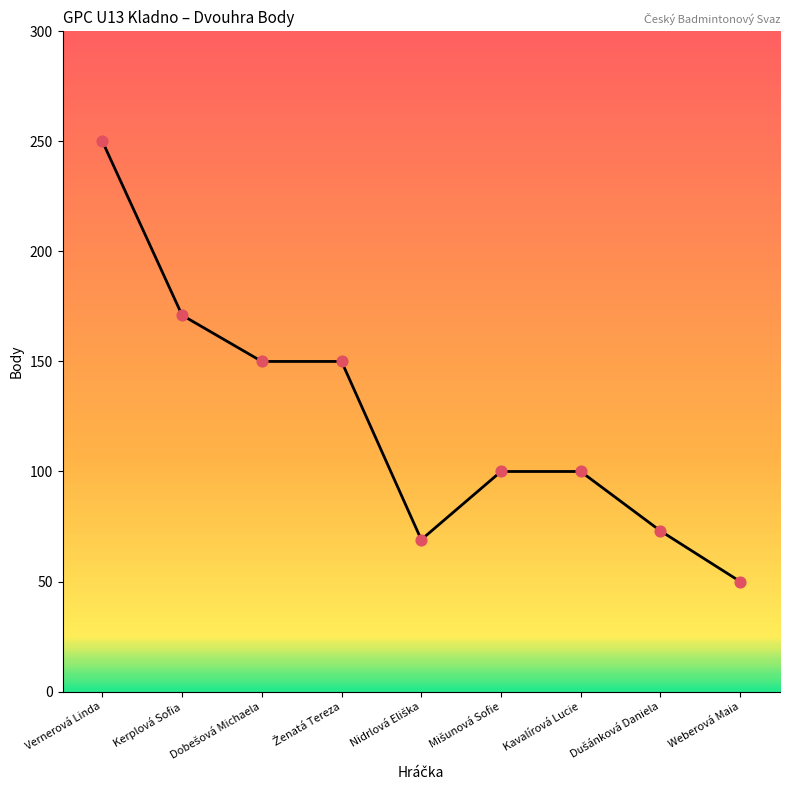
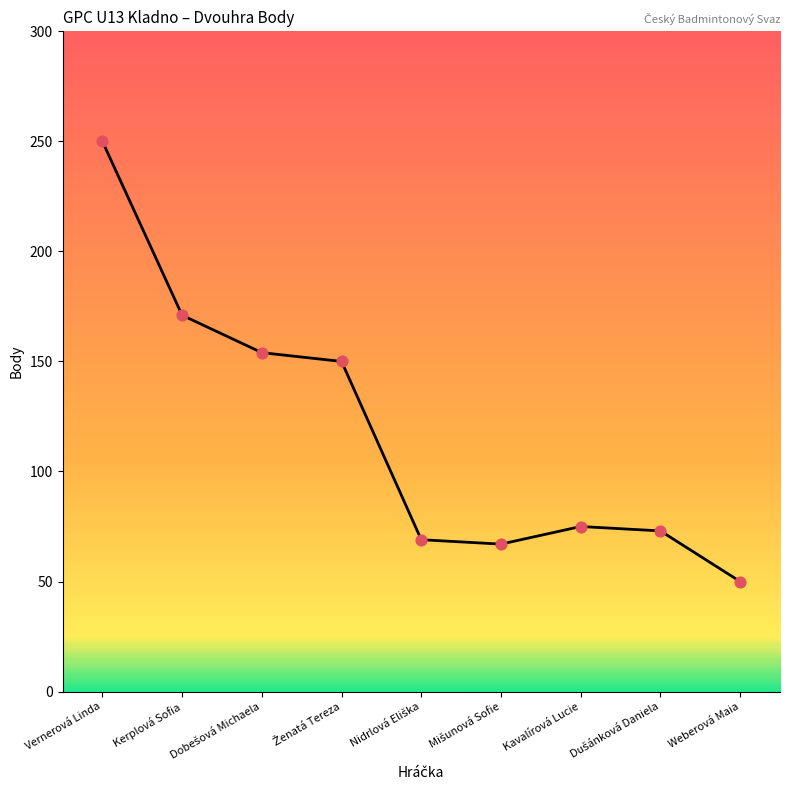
  {
    "Vernerová Linda": 250,
    "Kerplová Sofia": 171,
-   "Dobešová Michaela": 150,
+   "Dobešová Michaela": 154,
    "Ženatá Tereza": 150,
    "Nidrlová Eliška": 69,
-   "Mišunová Sofie": 100,
-   "Kavalírová Lucie": 100,
+   "Mišunová Sofie": 67,
+   "Kavalírová Lucie": 75,
    "Dušánková Daniela": 73,
    "Weberová Maia": 50
  }
